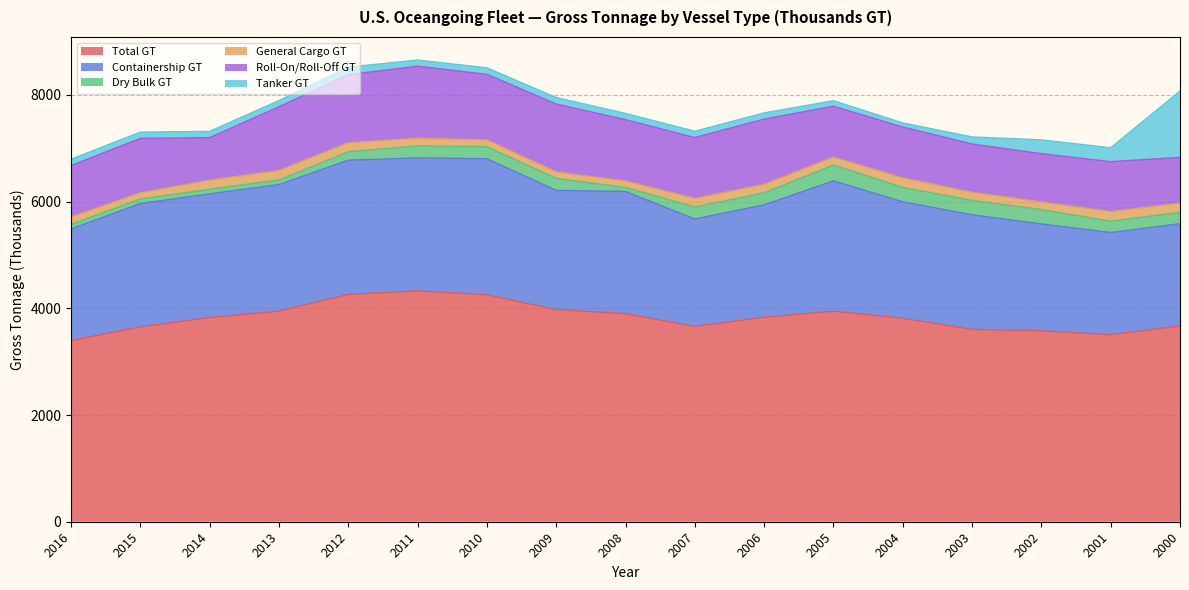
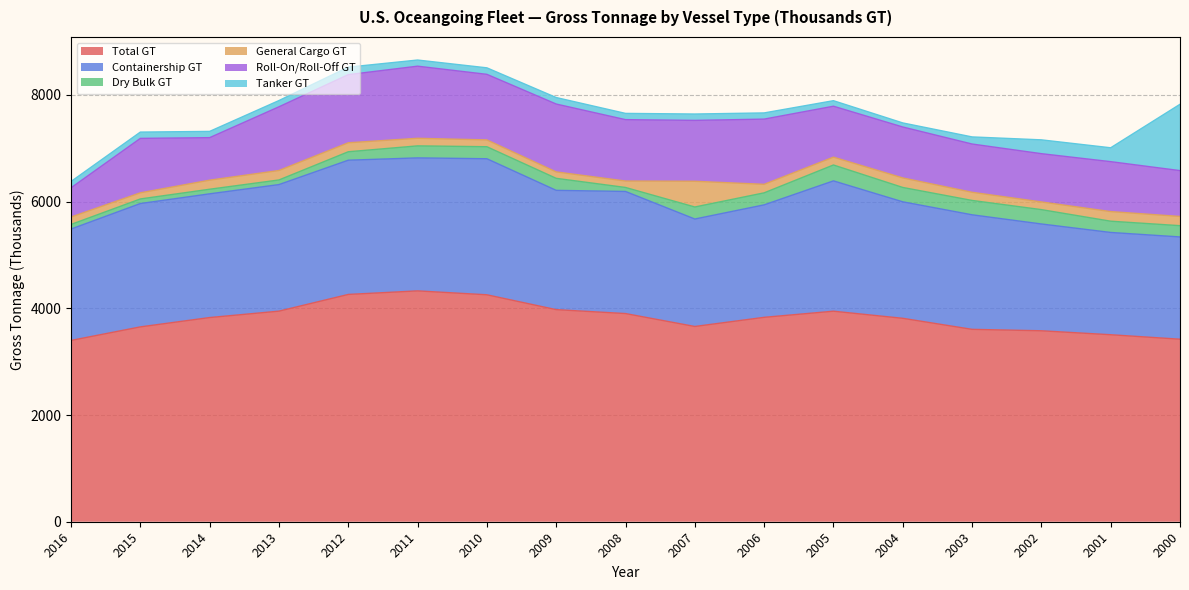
  {
    "Total GT": {
      "2016": 3400,
      "2015": 3700,
      "2014": 3800,
      "2013": 3900,
      "2012": 4300,
      "2011": 4300,
      "2010": 4300,
      "2009": 4000,
      "2008": 3900,
      "2007": 3700,
      "2006": 3800,
      "2005": 3900,
      "2004": 3800,
      "2003": 3600,
      "2002": 3600,
      "2001": 3500,
-     "2000": 3700
+     "2000": 3400
    },
    "Containership GT": {
      "2016": 2100,
      "2015": 2300,
      "2014": 2300,
      "2013": 2400,
      "2012": 2500,
      "2011": 2500,
      "2010": 2500,
      "2009": 2200,
      "2008": 2300,
      "2007": 2000,
      "2006": 2100,
      "2005": 2400,
      "2004": 2200,
      "2003": 2100,
      "2002": 2000,
      "2001": 1900,
      "2000": 1900
    },
    "Dry Bulk GT": {
      "2016": 100,
      "2015": 100,
      "2014": 100,
      "2013": 100,
      "2012": 200,
      "2011": 200,
      "2010": 200,
      "2009": 200,
      "2008": 100,
      "2007": 200,
      "2006": 200,
      "2005": 300,
      "2004": 300,
      "2003": 300,
      "2002": 300,
      "2001": 200,
      "2000": 200
    },
    "General Cargo GT": {
      "2016": 100,
      "2015": 100,
      "2014": 200,
      "2013": 200,
      "2012": 200,
      "2011": 100,
      "2010": 100,
      "2009": 100,
      "2008": 100,
-     "2007": 200,
+     "2007": 500,
      "2006": 200,
      "2005": 100,
      "2004": 200,
      "2003": 200,
      "2002": 100,
      "2001": 200,
      "2000": 200
    },
    "Roll-On/Roll-Off GT": {
-     "2016": 1000,
+     "2016": 500,
      "2015": 1000,
      "2014": 800,
      "2013": 1200,
      "2011": 1400,
      "2010": 1200,
      "2009": 1300,
      "2008": 1200,
      "2007": 1100,
      "2006": 1200,
      "2005": 1000,
      "2004": 1000,
      "2003": 900,
      "2002": 900,
      "2001": 900,
      "2000": 900
    },
    "Tanker GT": {
      "2016": 100,
      "2015": 100,
      "2014": 100,
      "2013": 100,
      "2011": 100,
      "2010": 100,
      "2009": 100,
      "2008": 100,
      "2007": 100,
      "2006": 100,
      "2005": 100,
      "2004": 100,
      "2003": 100,
      "2002": 300,
      "2001": 300,
      "2000": 1200
    }
  }
